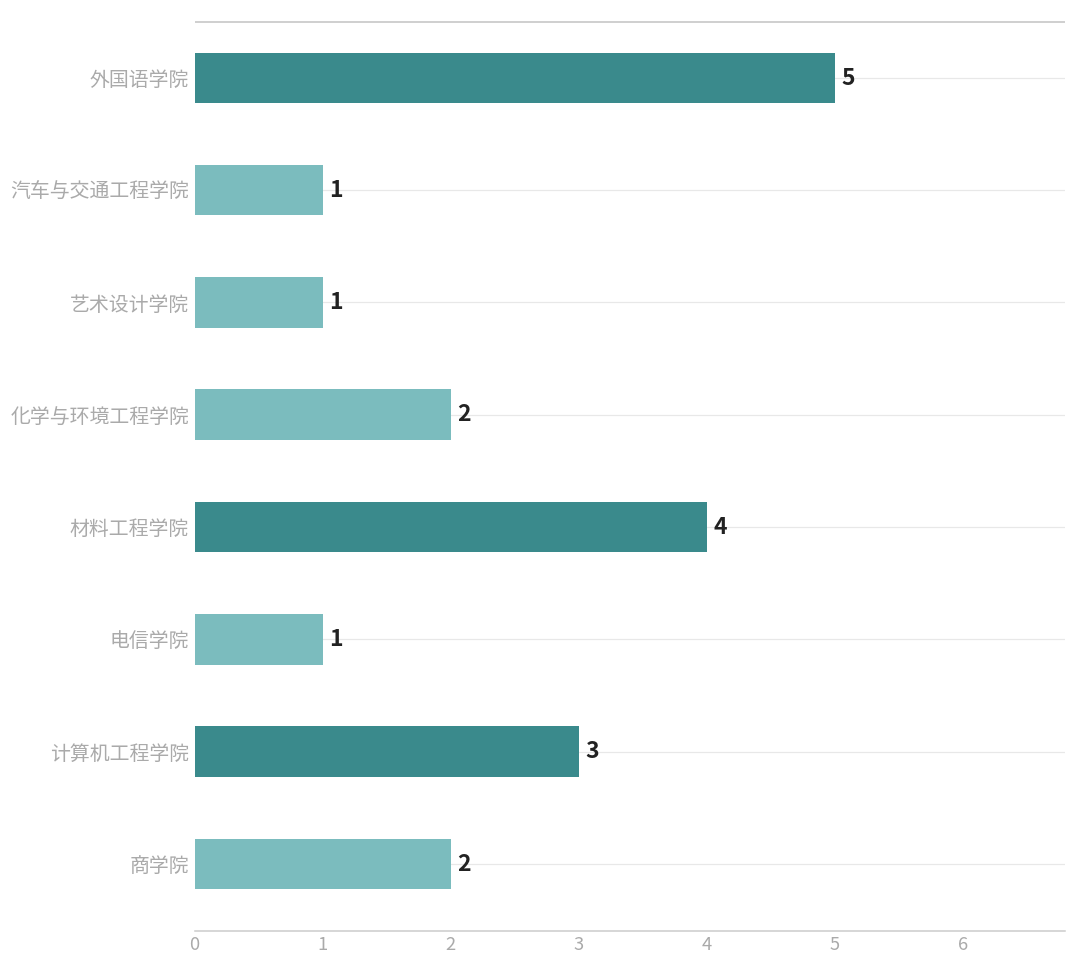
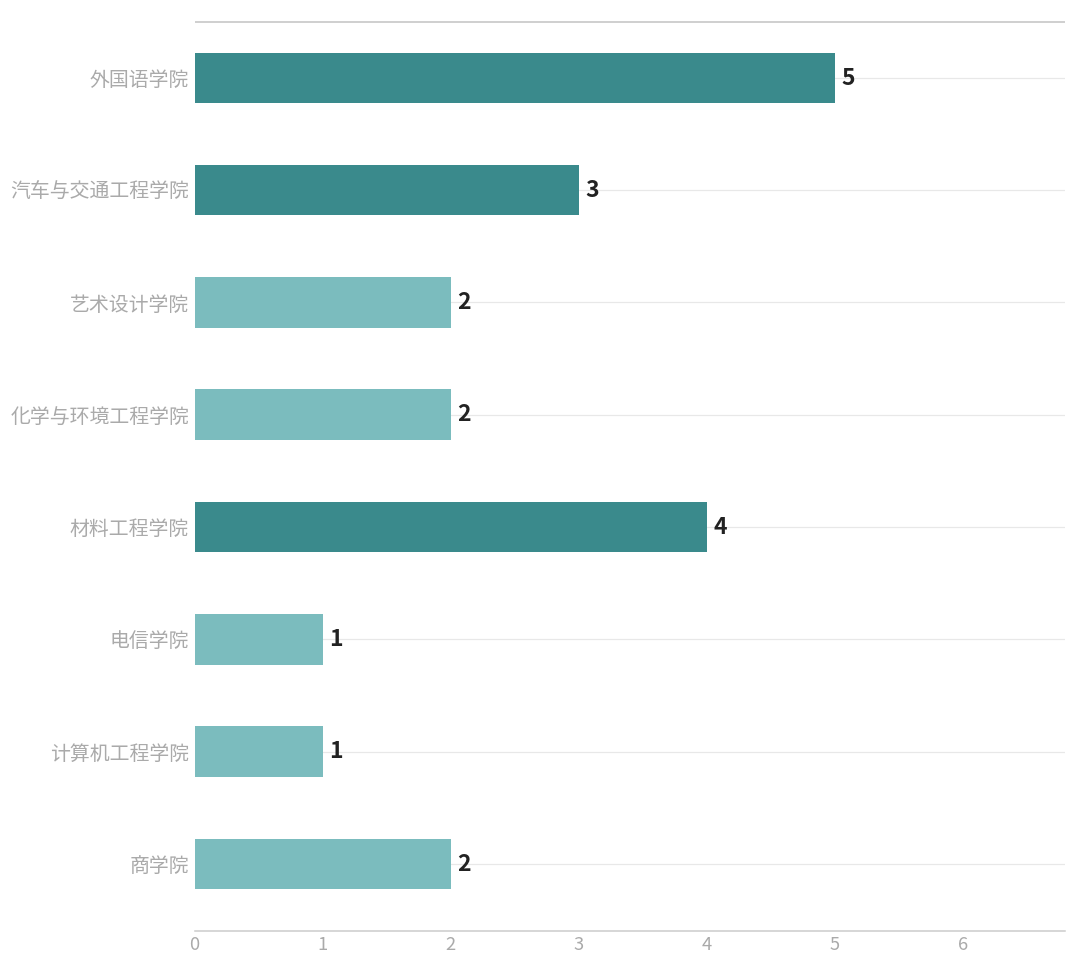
  {
    "外国语学院": 5,
-   "汽车与交通工程学院": 1,
-   "艺术设计学院": 1,
+   "汽车与交通工程学院": 3,
+   "艺术设计学院": 2,
    "化学与环境工程学院": 2,
    "材料工程学院": 4,
    "电信学院": 1,
-   "计算机工程学院": 3,
+   "计算机工程学院": 1,
    "商学院": 2
  }
